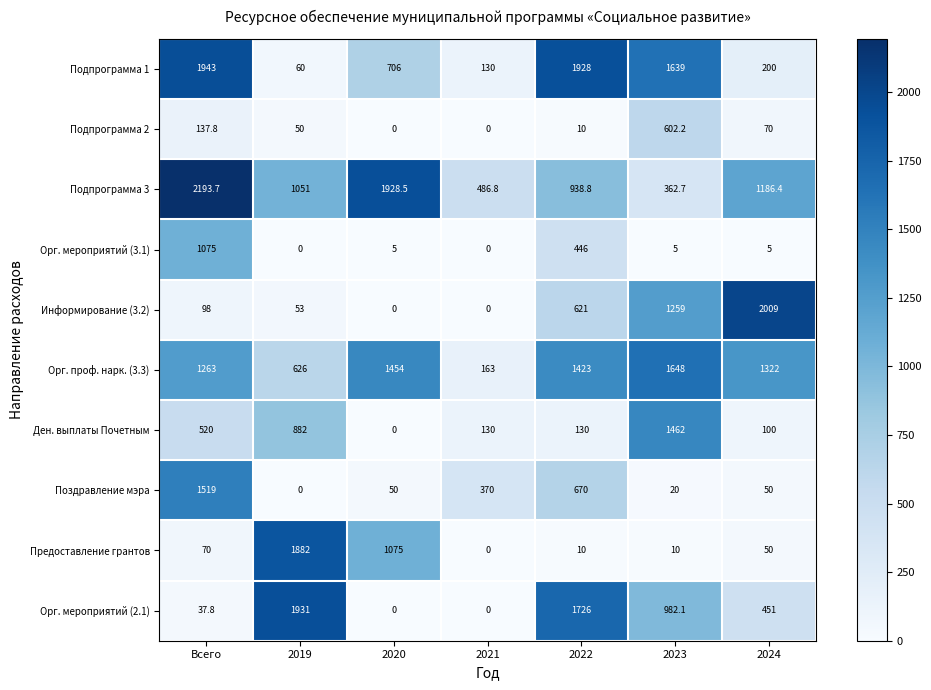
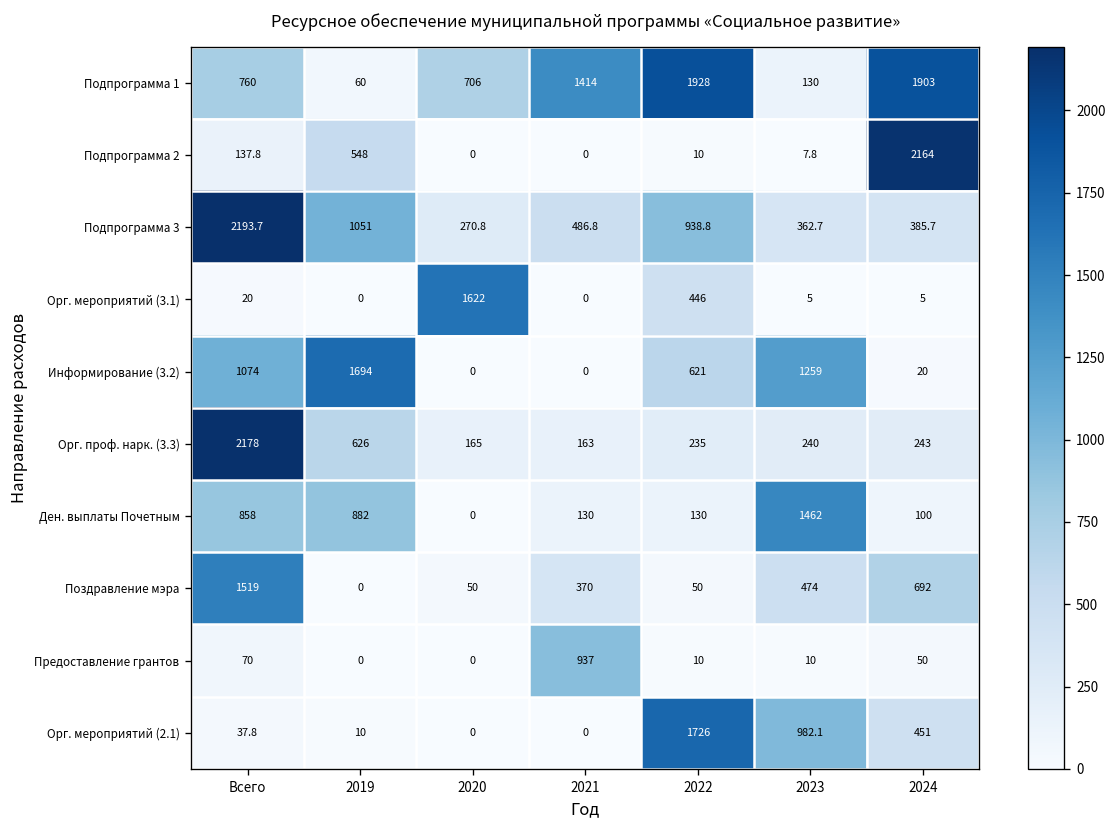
  {
    "Подпрограмма 1": {
-     "Всего": 1943,
+     "Всего": 760,
      "2019": 60,
      "2020": 706,
-     "2021": 130,
+     "2021": 1414,
      "2022": 1928,
-     "2023": 1639,
-     "2024": 200
+     "2023": 130,
+     "2024": 1903
    },
    "Подпрограмма 2": {
      "Всего": 137.8,
-     "2019": 50,
+     "2019": 548,
      "2020": 0,
      "2021": 0,
      "2022": 10,
-     "2023": 602.2,
-     "2024": 70
+     "2023": 7.8,
+     "2024": 2164
    },
    "Подпрограмма 3": {
      "Всего": 2193.7,
      "2019": 1051,
-     "2020": 1928.5,
+     "2020": 270.8,
      "2021": 486.8,
      "2022": 938.8,
      "2023": 362.7,
-     "2024": 1186.4
+     "2024": 385.7
    },
    "Орг. мероприятий (3.1)": {
-     "Всего": 1075,
+     "Всего": 20,
      "2019": 0,
-     "2020": 5,
+     "2020": 1622,
      "2021": 0,
      "2022": 446,
      "2023": 5,
      "2024": 5
    },
    "Информирование (3.2)": {
-     "Всего": 98,
-     "2019": 53,
+     "Всего": 1074,
+     "2019": 1694,
      "2020": 0,
      "2021": 0,
      "2022": 621,
      "2023": 1259,
-     "2024": 2009
+     "2024": 20
    },
    "Орг. проф. нарк. (3.3)": {
-     "Всего": 1263,
+     "Всего": 2178,
      "2019": 626,
-     "2020": 1454,
+     "2020": 165,
      "2021": 163,
-     "2022": 1423,
-     "2023": 1648,
-     "2024": 1322
+     "2022": 235,
+     "2023": 240,
+     "2024": 243
    },
    "Ден. выплаты Почетным": {
-     "Всего": 520,
+     "Всего": 858,
      "2019": 882,
      "2020": 0,
      "2021": 130,
      "2022": 130,
      "2023": 1462,
      "2024": 100
    },
    "Поздравление мэра": {
      "Всего": 1519,
      "2019": 0,
      "2020": 50,
      "2021": 370,
-     "2022": 670,
-     "2023": 20,
-     "2024": 50
+     "2022": 50,
+     "2023": 474,
+     "2024": 692
    },
    "Предоставление грантов": {
      "Всего": 70,
-     "2019": 1882,
-     "2020": 1075,
-     "2021": 0,
+     "2019": 0,
+     "2020": 0,
+     "2021": 937,
      "2022": 10,
      "2023": 10,
      "2024": 50
    },
    "Орг. мероприятий (2.1)": {
      "Всего": 37.8,
-     "2019": 1931,
+     "2019": 10,
      "2020": 0,
      "2021": 0,
      "2022": 1726,
      "2023": 982.1,
      "2024": 451
    }
  }
